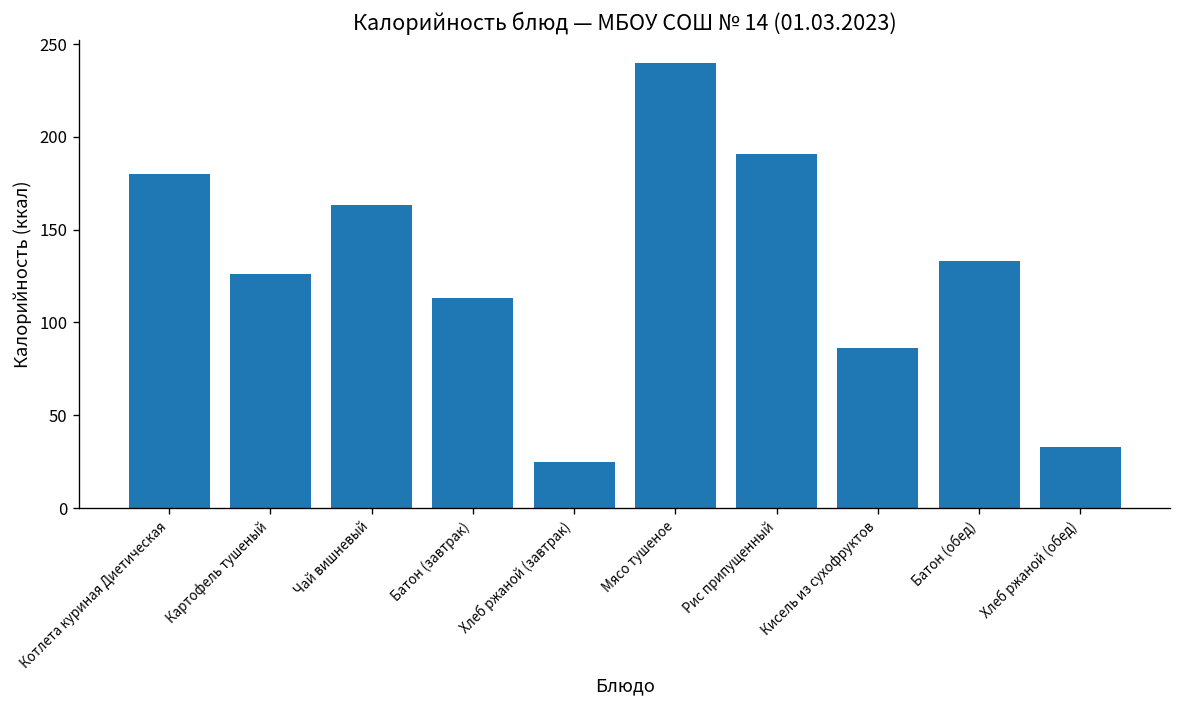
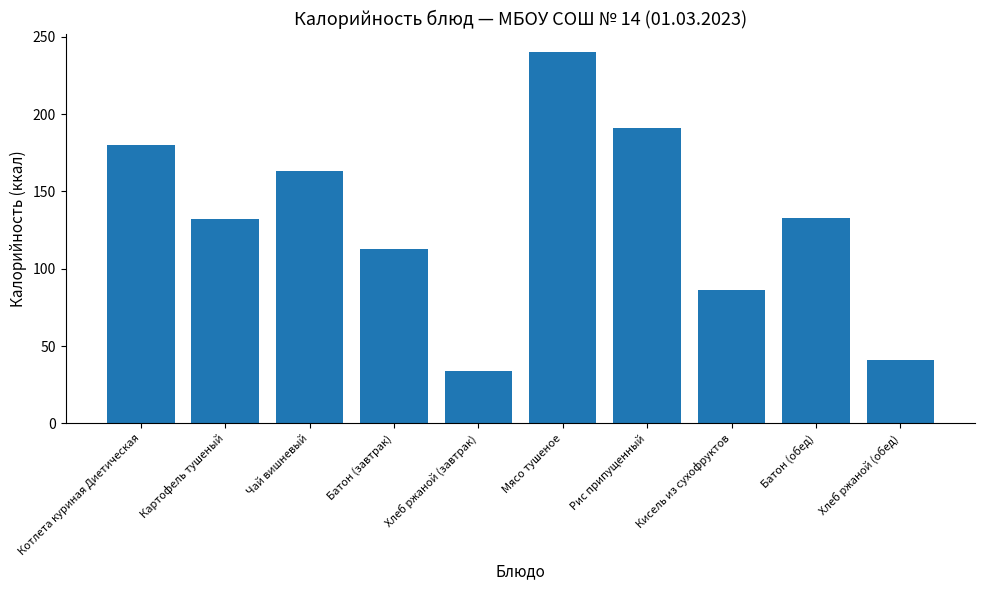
  {
    "Котлета куриная Диетическая": 180,
-   "Картофель тушеный": 126,
+   "Картофель тушеный": 132,
    "Чай вишневый": 163,
    "Батон (завтрак)": 113,
-   "Хлеб ржаной (завтрак)": 25,
+   "Хлеб ржаной (завтрак)": 34,
    "Мясо тушеное": 240,
    "Рис припущенный": 191,
    "Кисель из сухофруктов": 86,
    "Батон (обед)": 133,
-   "Хлеб ржаной (обед)": 33
+   "Хлеб ржаной (обед)": 41
  }
